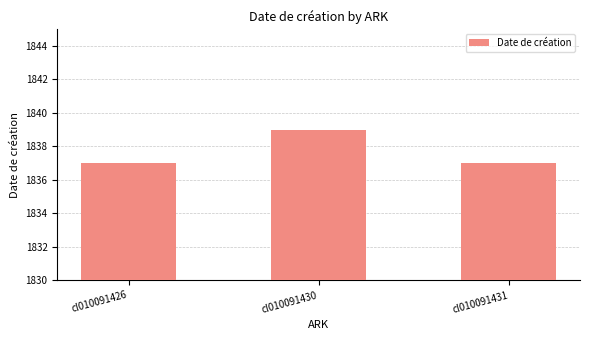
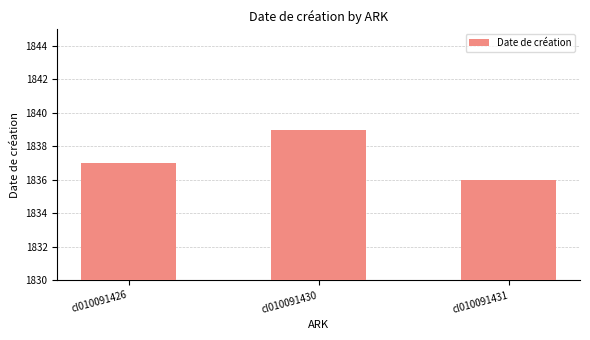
  {
    "cl010091426": 1837,
    "cl010091430": 1839,
-   "cl010091431": 1837
+   "cl010091431": 1836
  }
